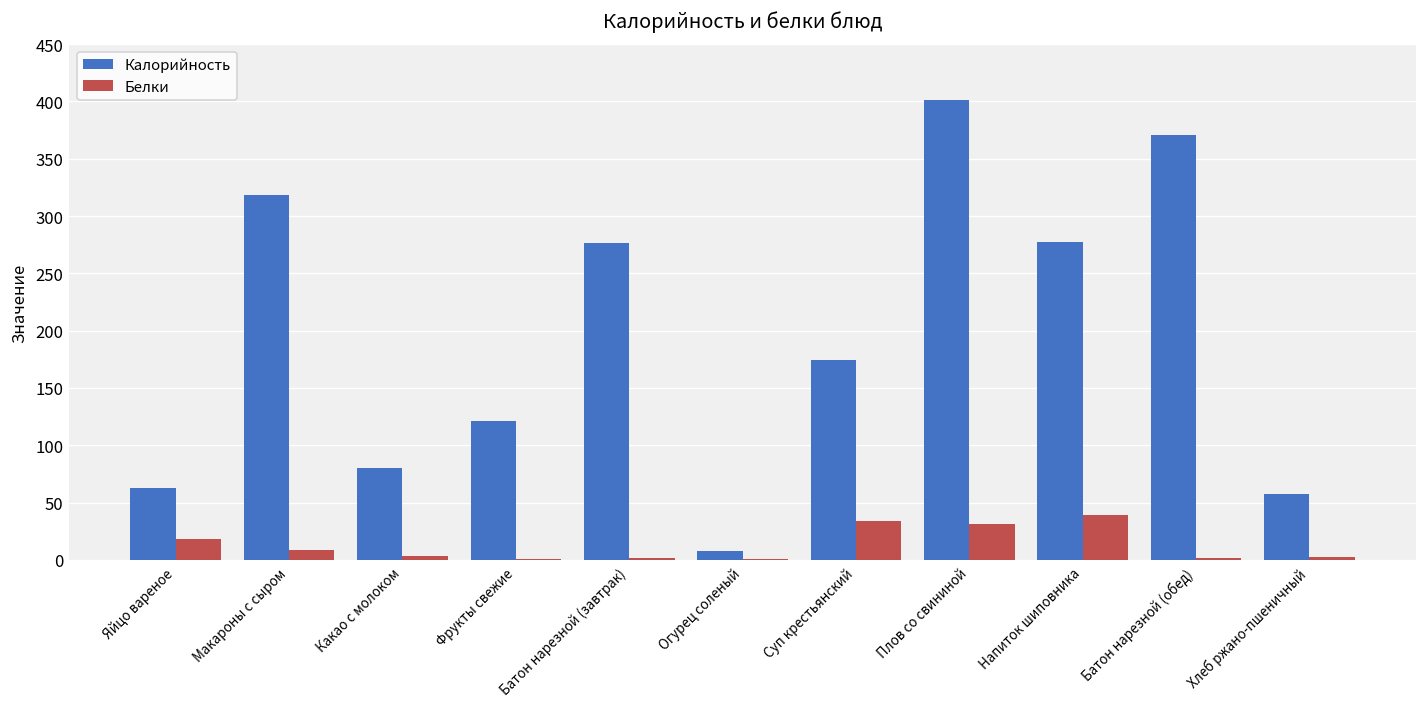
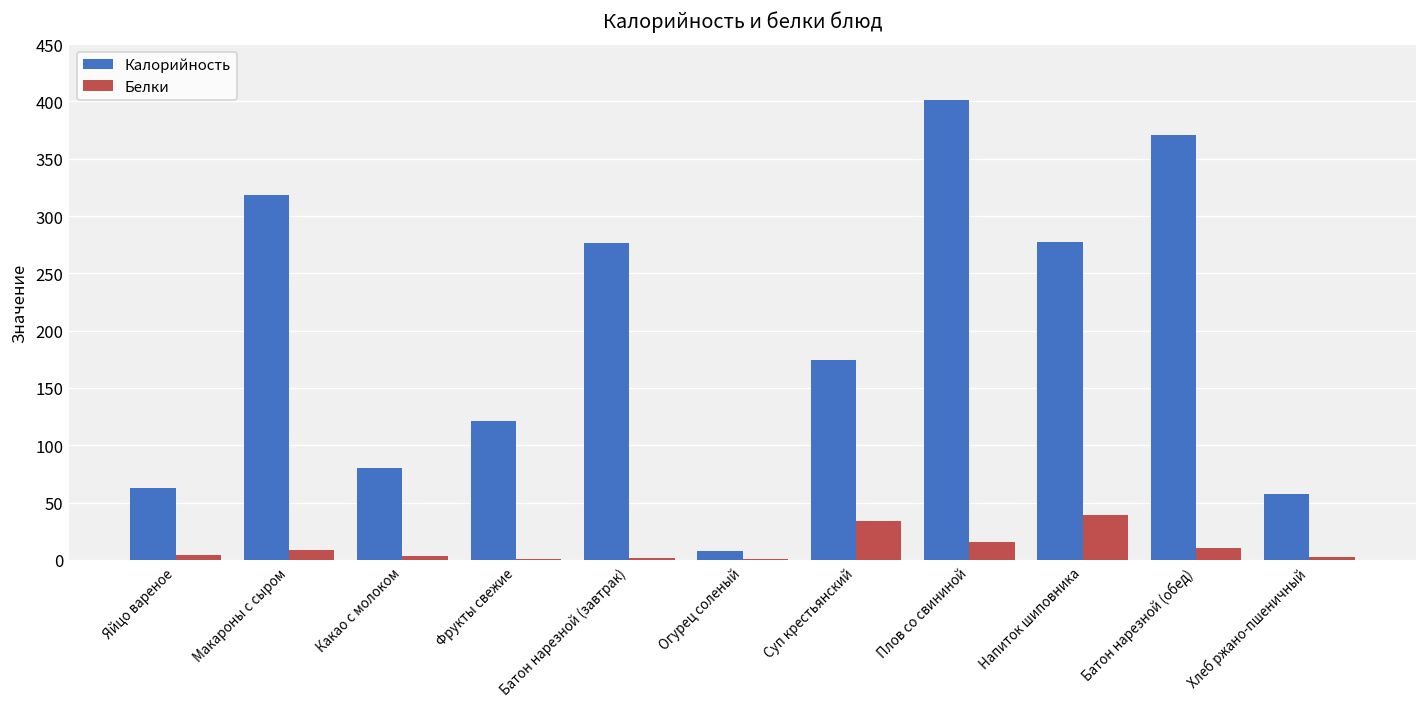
  {
    "Калорийность": {
      "Яйцо вареное": 60,
      "Макароны с сыром": 320,
      "Какао с молоком": 80,
      "Фрукты свежие": 120,
      "Батон нарезной (завтрак)": 280,
      "Огурец соленый": 10,
      "Суп крестьянский": 170,
      "Плов со свининой": 400,
      "Напиток шиповника": 280,
      "Батон нарезной (обед)": 370,
      "Хлеб ржано-пшеничный": 60
    },
    "Белки": {
-     "Яйцо вареное": 20,
+     "Яйцо вареное": 0,
      "Макароны с сыром": 10,
      "Какао с молоком": 0,
      "Суп крестьянский": 30,
-     "Плов со свининой": 30,
+     "Плов со свининой": 20,
      "Напиток шиповника": 40,
-     "Батон нарезной (обед)": 0,
+     "Батон нарезной (обед)": 10,
      "Хлеб ржано-пшеничный": 0
    }
  }
